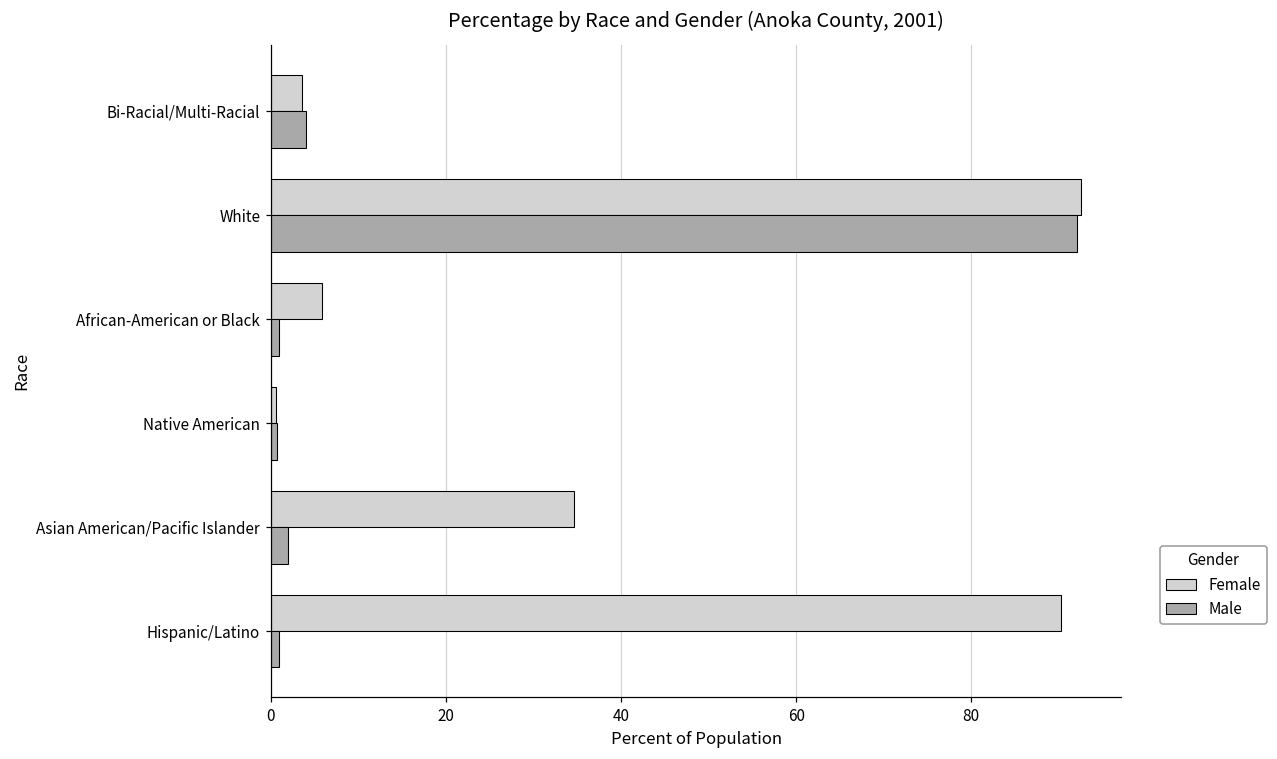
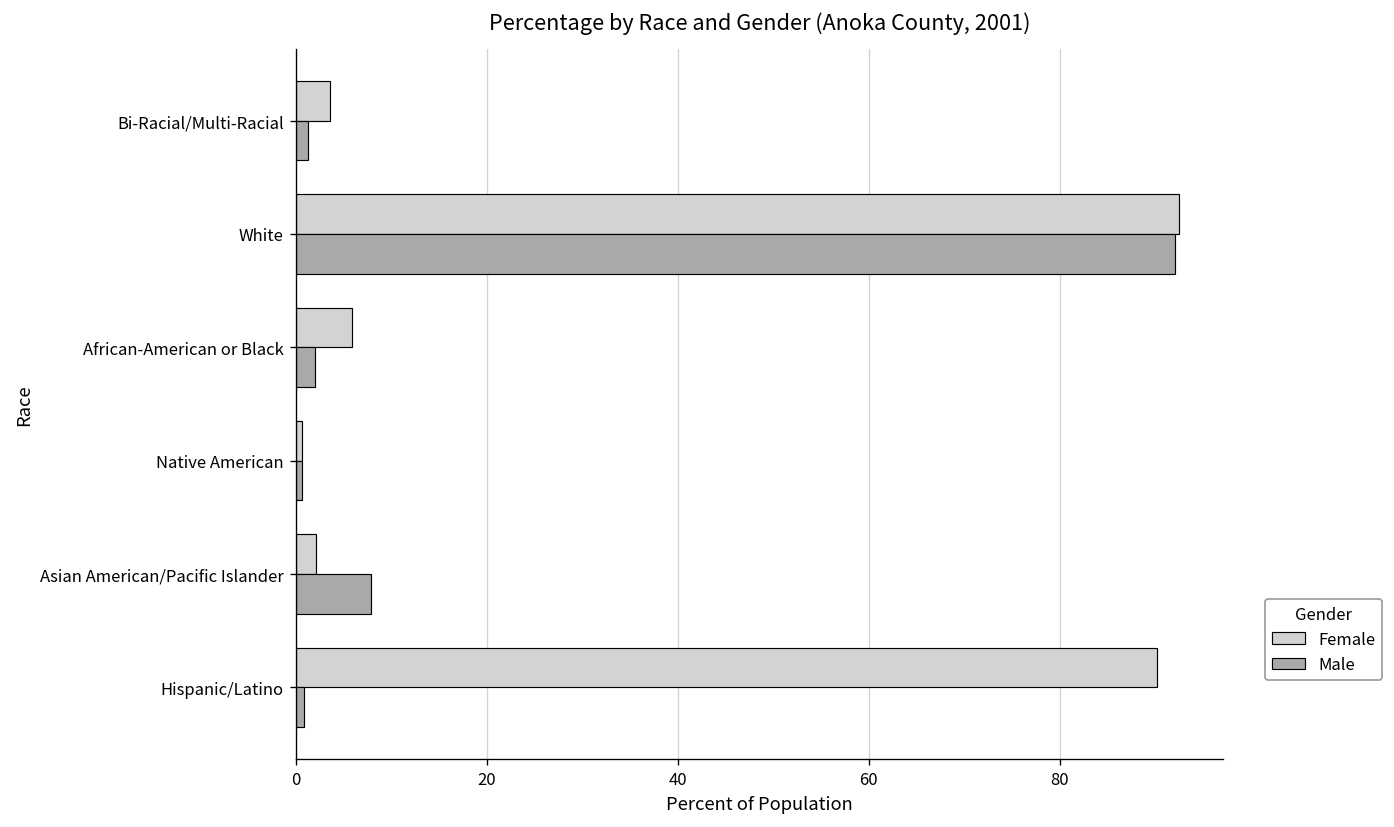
  {
    "Female": {
      "Bi-Racial/Multi-Racial": 4,
      "White": 93,
      "African-American or Black": 6,
      "Native American": 1,
-     "Asian American/Pacific Islander": 35,
+     "Asian American/Pacific Islander": 2,
      "Hispanic/Latino": 90
    },
    "Male": {
-     "Bi-Racial/Multi-Racial": 4,
+     "Bi-Racial/Multi-Racial": 1,
      "White": 92,
-     "African-American or Black": 1,
+     "African-American or Black": 2,
      "Native American": 1,
-     "Asian American/Pacific Islander": 2,
+     "Asian American/Pacific Islander": 8,
      "Hispanic/Latino": 1
    }
  }
